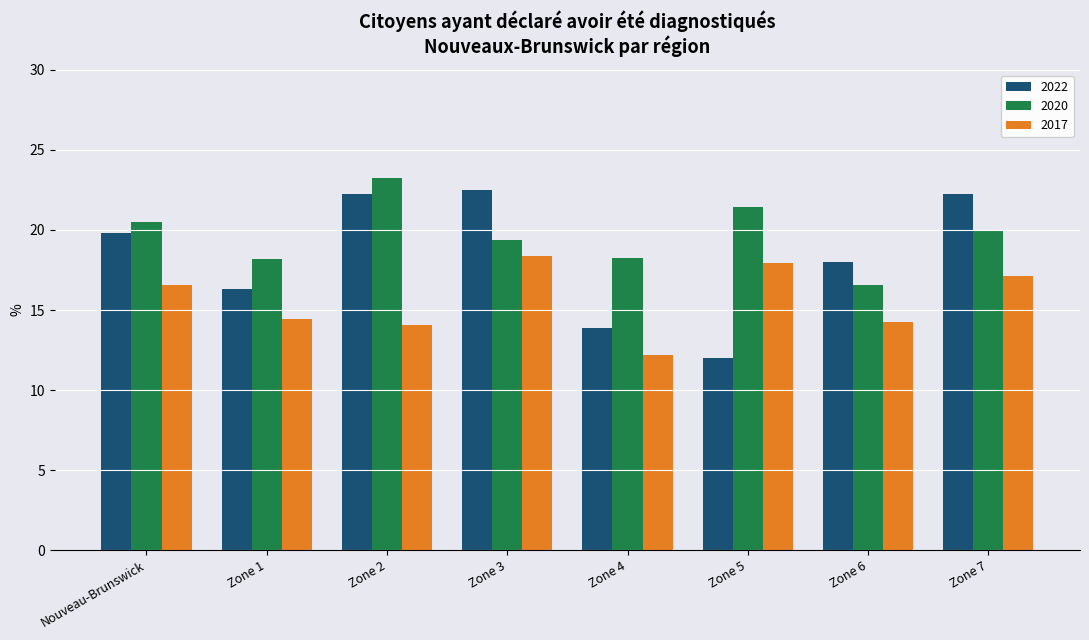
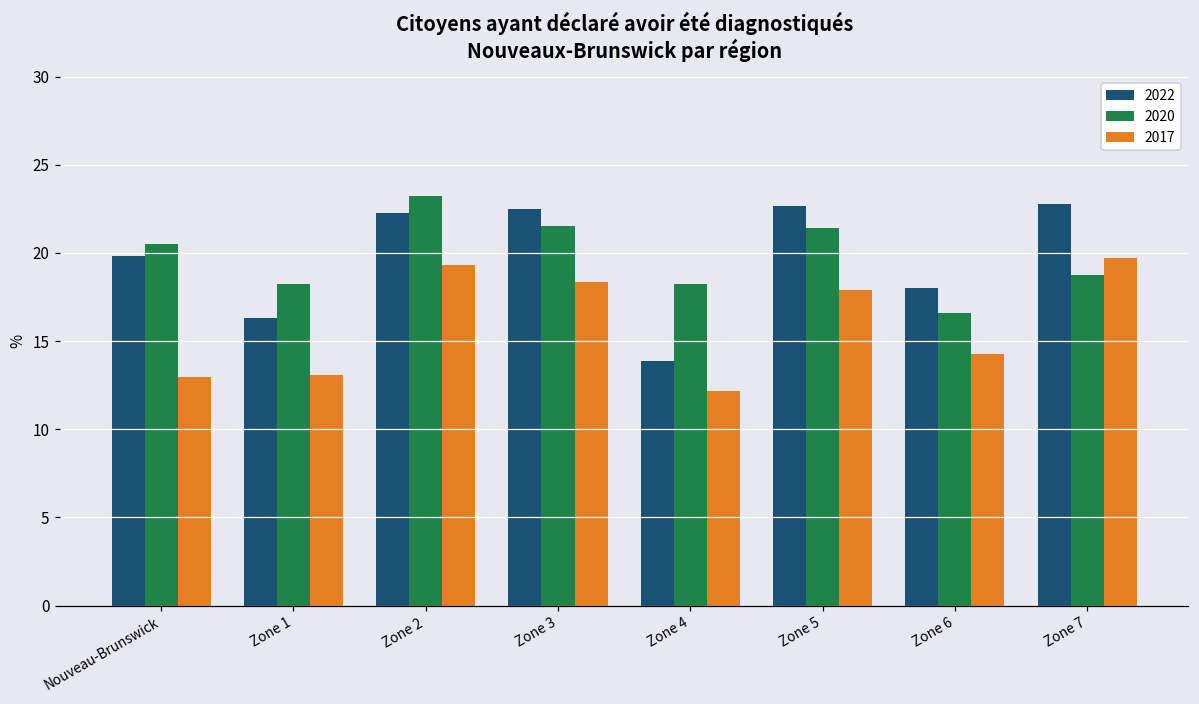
  {
    "2022": {
      "Nouveau-Brunswick": 19.8,
      "Zone 1": 16.3,
      "Zone 2": 22.3,
      "Zone 3": 22.5,
      "Zone 4": 13.9,
-     "Zone 5": 12.0,
+     "Zone 5": 22.7,
      "Zone 6": 18.0,
-     "Zone 7": 22.2
+     "Zone 7": 22.8
    },
    "2020": {
      "Nouveau-Brunswick": 20.5,
      "Zone 1": 18.2,
      "Zone 2": 23.2,
-     "Zone 3": 19.4,
+     "Zone 3": 21.5,
      "Zone 4": 18.2,
      "Zone 5": 21.4,
      "Zone 6": 16.6,
-     "Zone 7": 20.0
+     "Zone 7": 18.7
    },
    "2017": {
-     "Nouveau-Brunswick": 16.5,
-     "Zone 1": 14.4,
-     "Zone 2": 14.1,
+     "Nouveau-Brunswick": 13.0,
+     "Zone 1": 13.0,
+     "Zone 2": 19.3,
      "Zone 3": 18.4,
      "Zone 4": 12.2,
      "Zone 5": 17.9,
      "Zone 6": 14.3,
-     "Zone 7": 17.1
+     "Zone 7": 19.7
    }
  }
